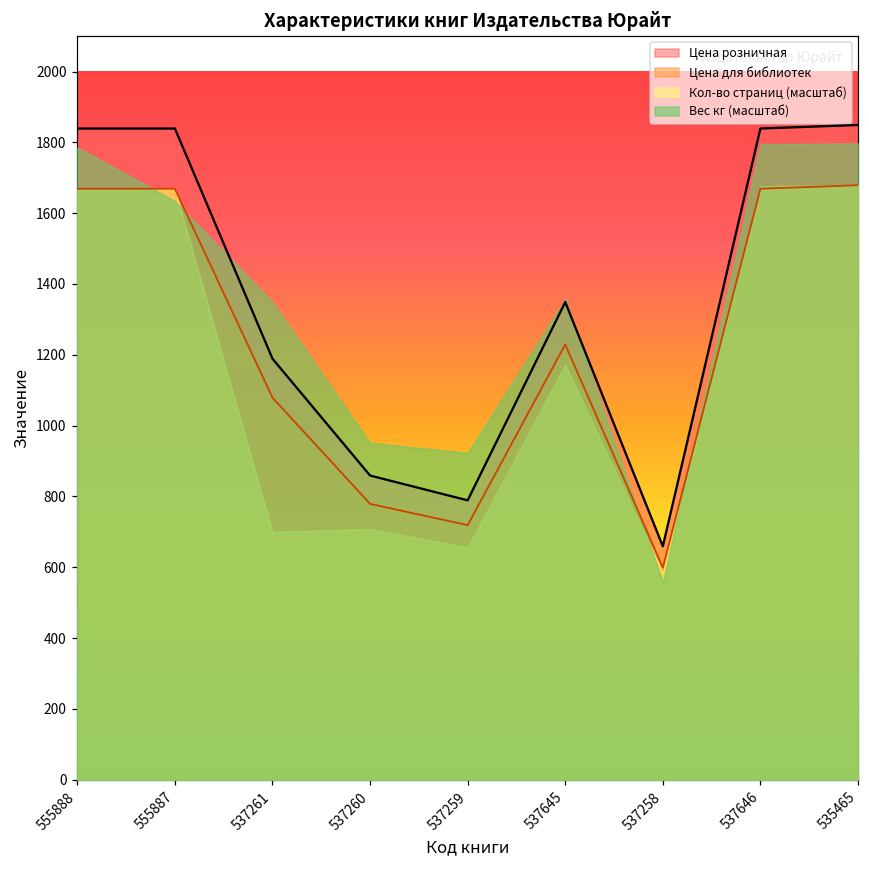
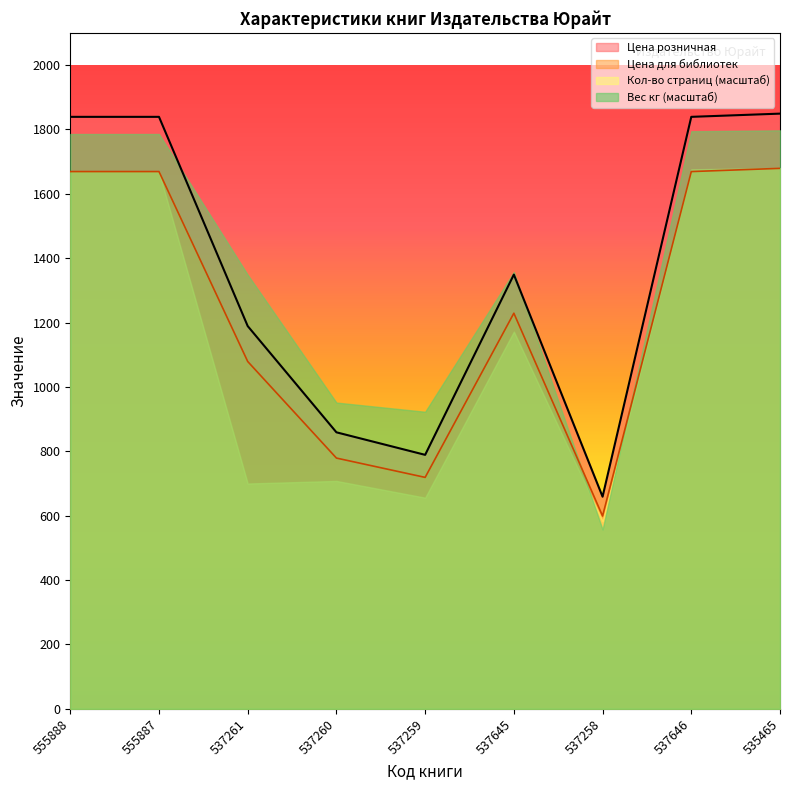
  {
    "Кол-во страниц (масштаб)": {
      "537261": 700,
      "537260": 710,
      "537259": 660,
      "537645": 1170,
      "537258": 580
    },
    "Вес кг (масштаб)": {
      "555888": 1790,
-     "555887": 1630,
+     "555887": 1790,
      "537261": 1350,
      "537260": 950,
      "537259": 920,
      "537645": 1360,
      "537258": 560,
      "537646": 1790,
      "535465": 1800
    }
  }
